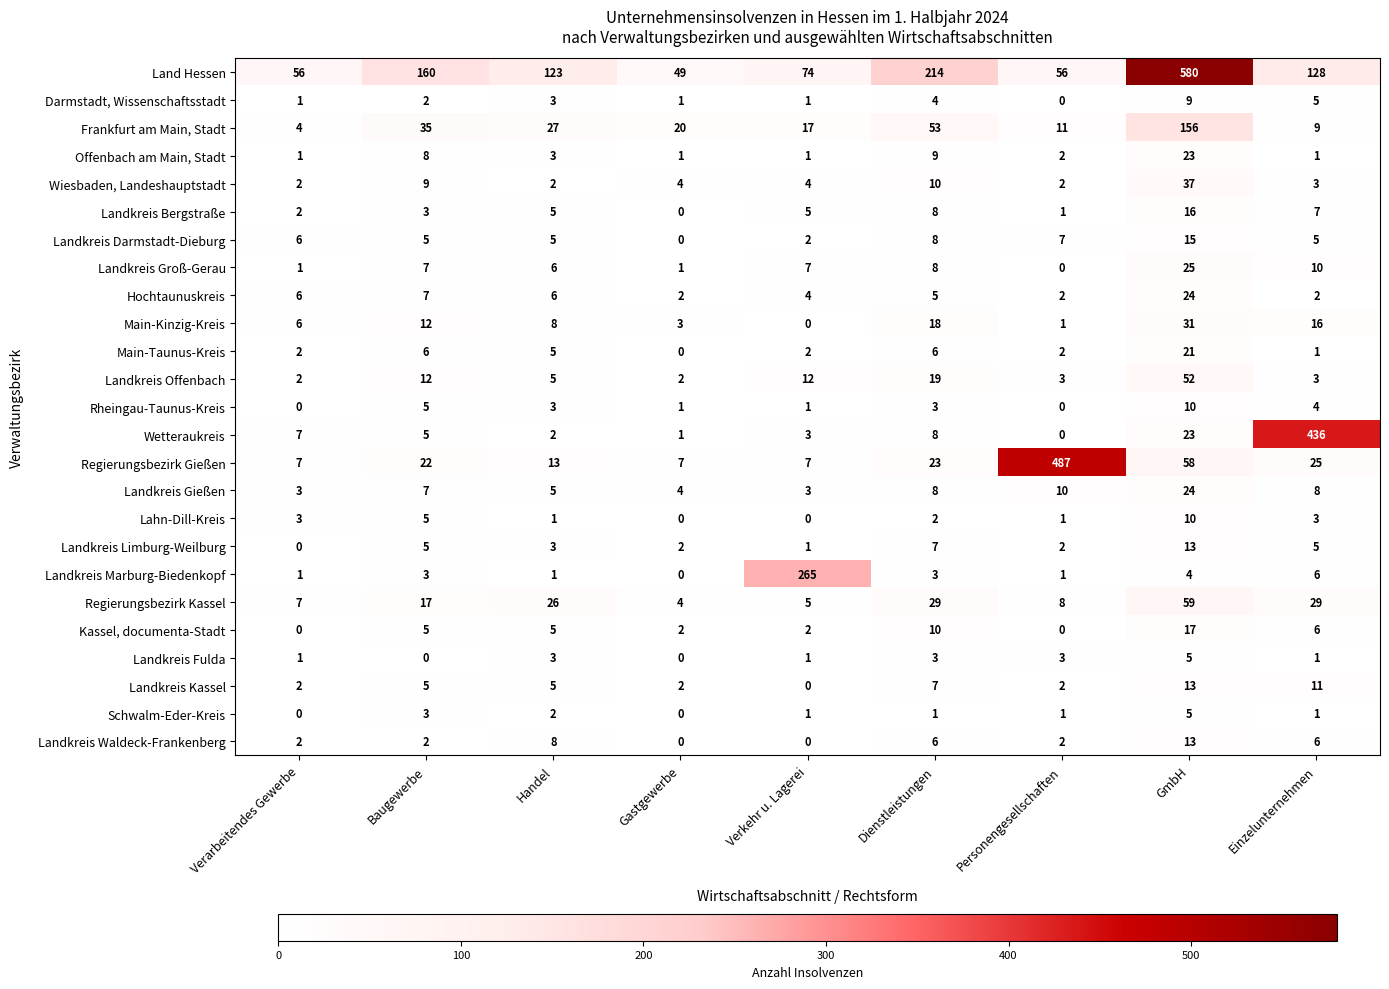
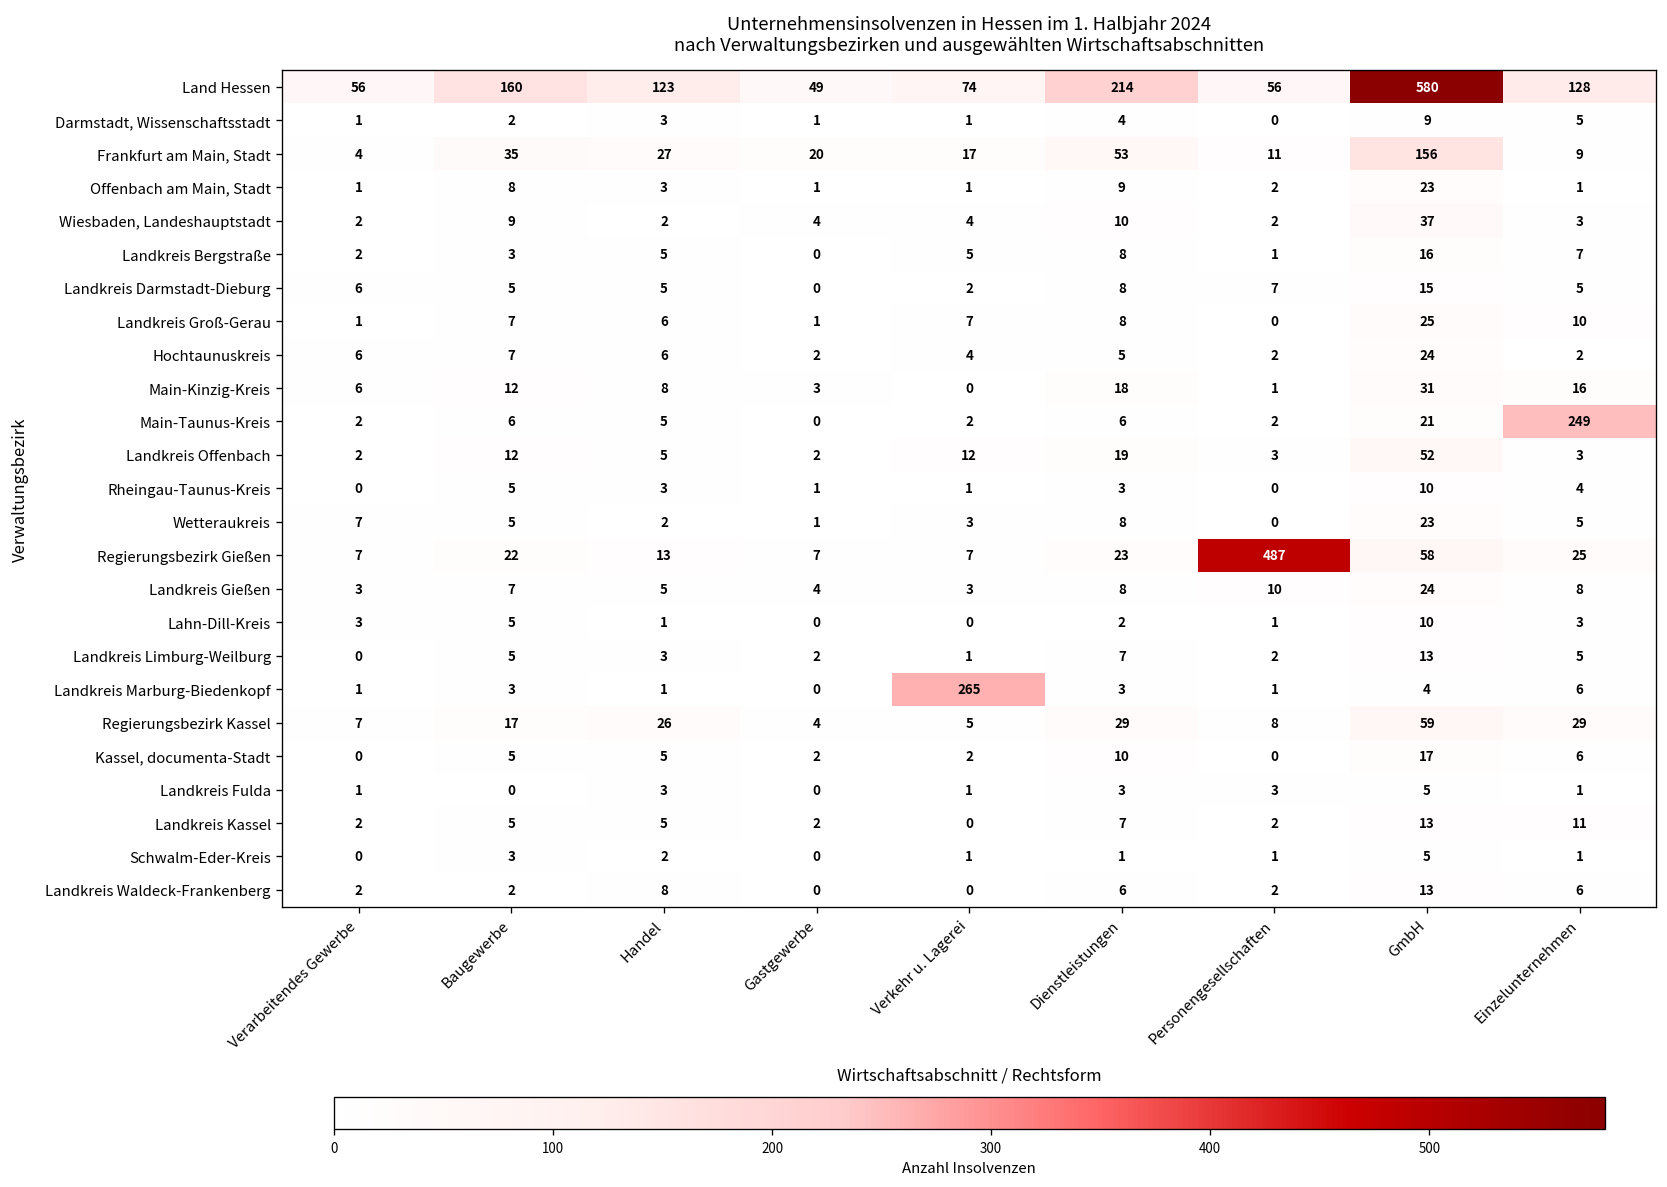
  {
    "Main-Taunus-Kreis": {
      "Verarbeitendes Gewerbe": 2,
      "Baugewerbe": 6,
      "Handel": 5,
      "Gastgewerbe": 0,
      "Verkehr u. Lagerei": 2,
      "Dienstleistungen": 6,
      "Personengesellschaften": 2,
      "GmbH": 21,
-     "Einzelunternehmen": 1
+     "Einzelunternehmen": 249
    },
    "Wetteraukreis": {
      "Verarbeitendes Gewerbe": 7,
      "Baugewerbe": 5,
      "Handel": 2,
      "Gastgewerbe": 1,
      "Verkehr u. Lagerei": 3,
      "Dienstleistungen": 8,
      "Personengesellschaften": 0,
      "GmbH": 23,
-     "Einzelunternehmen": 436
+     "Einzelunternehmen": 5
    }
  }
